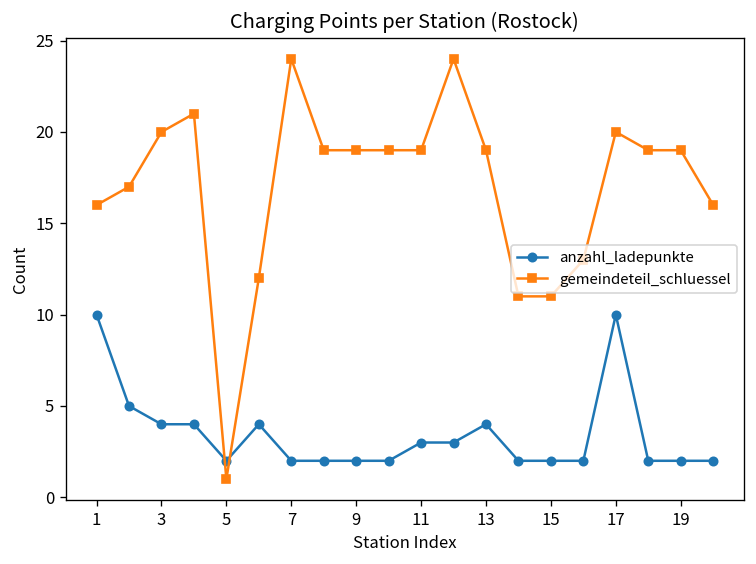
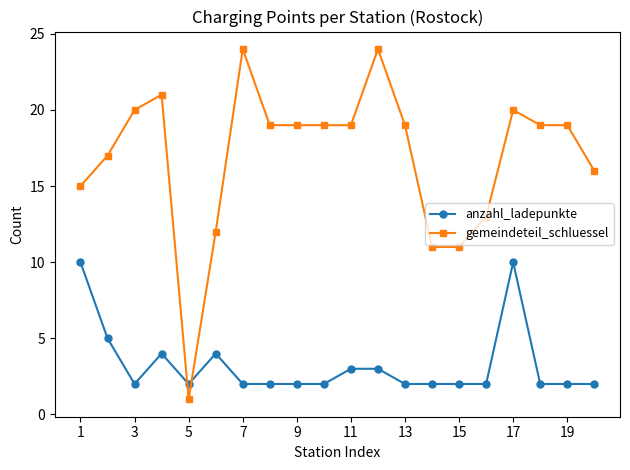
  {
    "anzahl_ladepunkte": {
      "1": 10,
-     "3": 4,
+     "3": 2,
      "5": 2,
      "7": 2,
      "9": 2,
      "11": 3,
-     "13": 4,
+     "13": 2,
      "15": 2,
      "17": 10,
      "19": 2
    },
    "gemeindeteil_schluessel": {
-     "1": 16,
+     "1": 15,
      "3": 20,
      "5": 1,
      "7": 24,
      "9": 19,
      "11": 19,
      "13": 19,
      "15": 11,
      "17": 20,
      "19": 19
    }
  }
